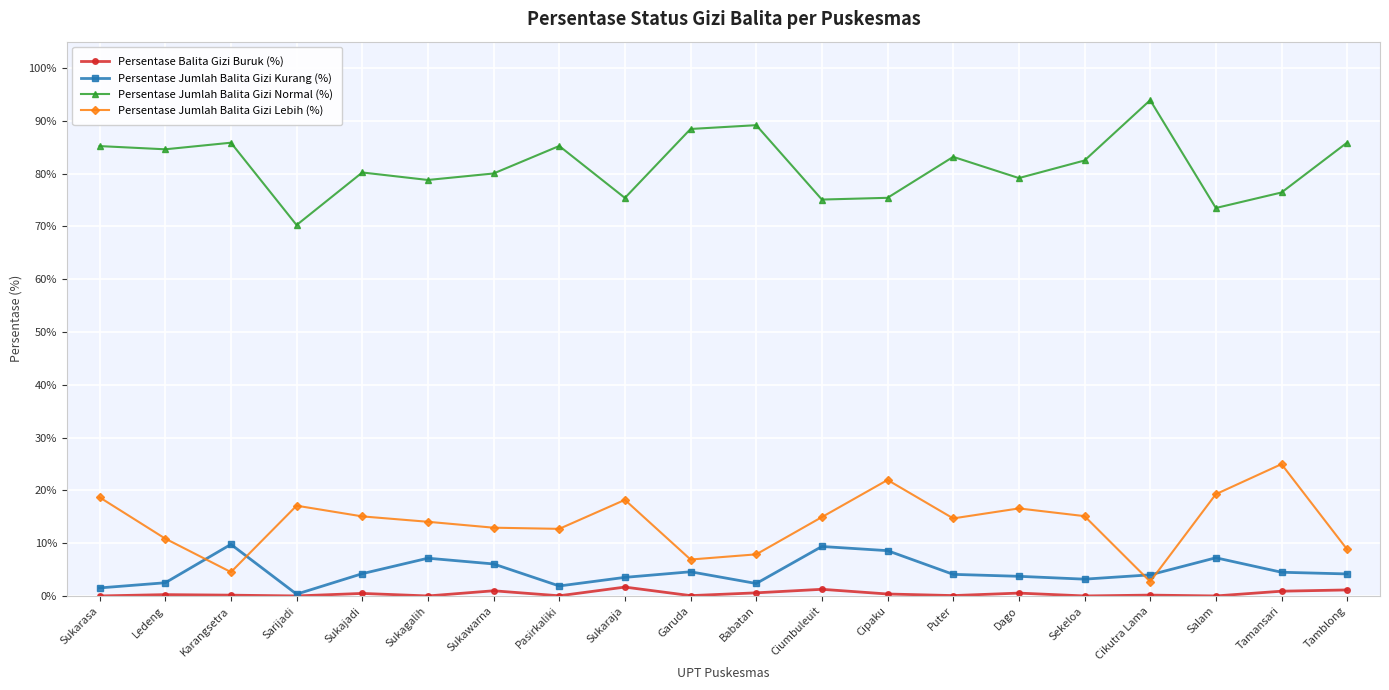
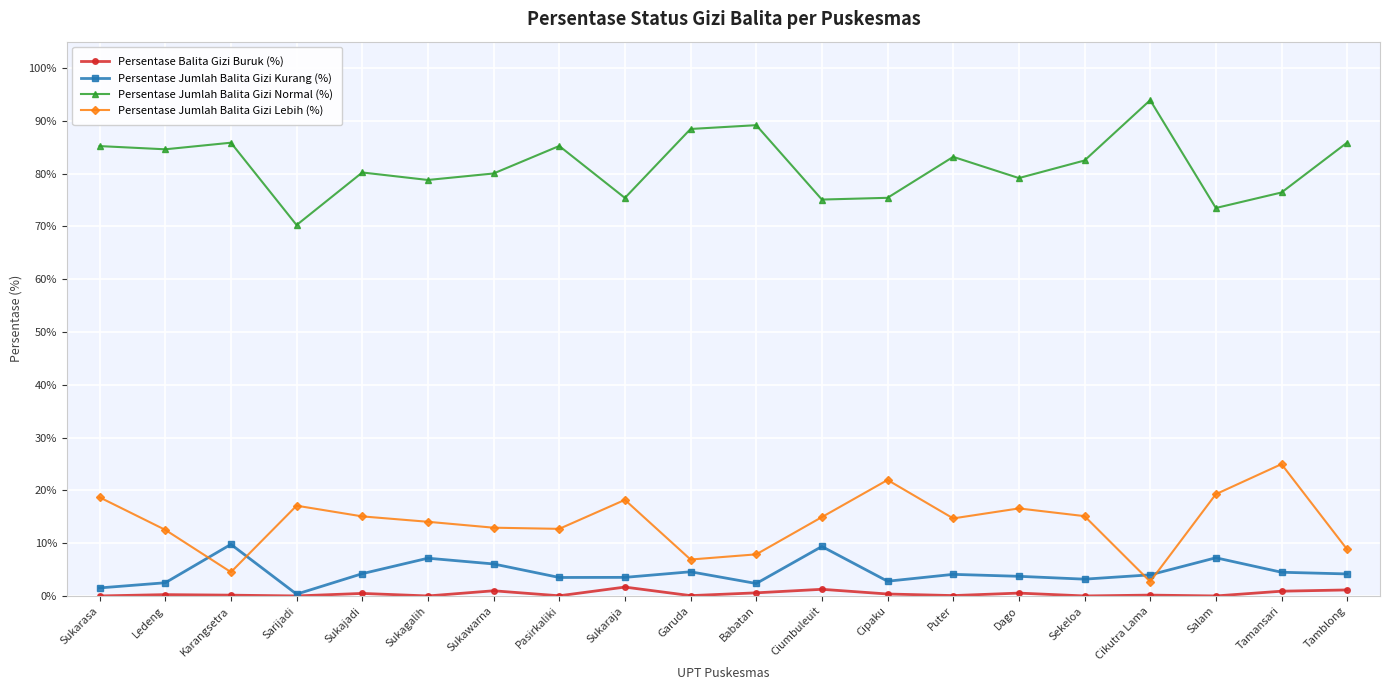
  {
    "Persentase Balita Gizi Buruk (%)": {
      "Sukarasa": "0%",
      "Ledeng": "0%",
      "Karangsetra": "0%",
      "Sukajadi": "0%",
      "Sukagalih": "0%",
      "Sukawarna": "1%",
      "Pasirkaliki": "0%",
      "Sukaraja": "2%",
      "Garuda": "0%",
      "Babatan": "1%",
      "Ciumbuleuit": "1%",
      "Cipaku": "0%",
      "Puter": "0%",
      "Dago": "1%",
      "Sekeloa": "0%",
      "Cikutra Lama": "0%",
      "Salam": "0%",
      "Tamansari": "1%",
      "Tamblong": "1%"
    },
    "Persentase Jumlah Balita Gizi Kurang (%)": {
      "Sukarasa": "2%",
      "Ledeng": "3%",
      "Karangsetra": "10%",
      "Sukajadi": "4%",
      "Sukagalih": "7%",
      "Sukawarna": "6%",
-     "Pasirkaliki": "2%",
+     "Pasirkaliki": "4%",
      "Sukaraja": "4%",
      "Garuda": "5%",
      "Babatan": "2%",
      "Ciumbuleuit": "9%",
-     "Cipaku": "9%",
+     "Cipaku": "3%",
      "Puter": "4%",
      "Dago": "4%",
      "Sekeloa": "3%",
      "Cikutra Lama": "4%",
      "Salam": "7%",
      "Tamansari": "4%",
      "Tamblong": "4%"
    },
    "Persentase Jumlah Balita Gizi Normal (%)": {
      "Sukarasa": "85%",
      "Ledeng": "85%",
      "Karangsetra": "86%",
      "Sarijadi": "70%",
      "Sukajadi": "80%",
      "Sukagalih": "79%",
      "Sukawarna": "80%",
      "Pasirkaliki": "85%",
      "Sukaraja": "75%",
      "Garuda": "88%",
      "Babatan": "89%",
      "Ciumbuleuit": "75%",
      "Cipaku": "75%",
      "Puter": "83%",
      "Dago": "79%",
      "Sekeloa": "82%",
      "Cikutra Lama": "94%",
      "Salam": "73%",
      "Tamansari": "76%",
      "Tamblong": "86%"
    },
    "Persentase Jumlah Balita Gizi Lebih (%)": {
      "Sukarasa": "19%",
-     "Ledeng": "11%",
+     "Ledeng": "13%",
      "Karangsetra": "5%",
      "Sarijadi": "17%",
      "Sukajadi": "15%",
      "Sukagalih": "14%",
      "Sukawarna": "13%",
      "Pasirkaliki": "13%",
      "Sukaraja": "18%",
      "Garuda": "7%",
      "Babatan": "8%",
      "Ciumbuleuit": "15%",
      "Cipaku": "22%",
      "Puter": "15%",
      "Dago": "17%",
      "Sekeloa": "15%",
      "Cikutra Lama": "3%",
      "Salam": "19%",
      "Tamansari": "25%",
      "Tamblong": "9%"
    }
  }
